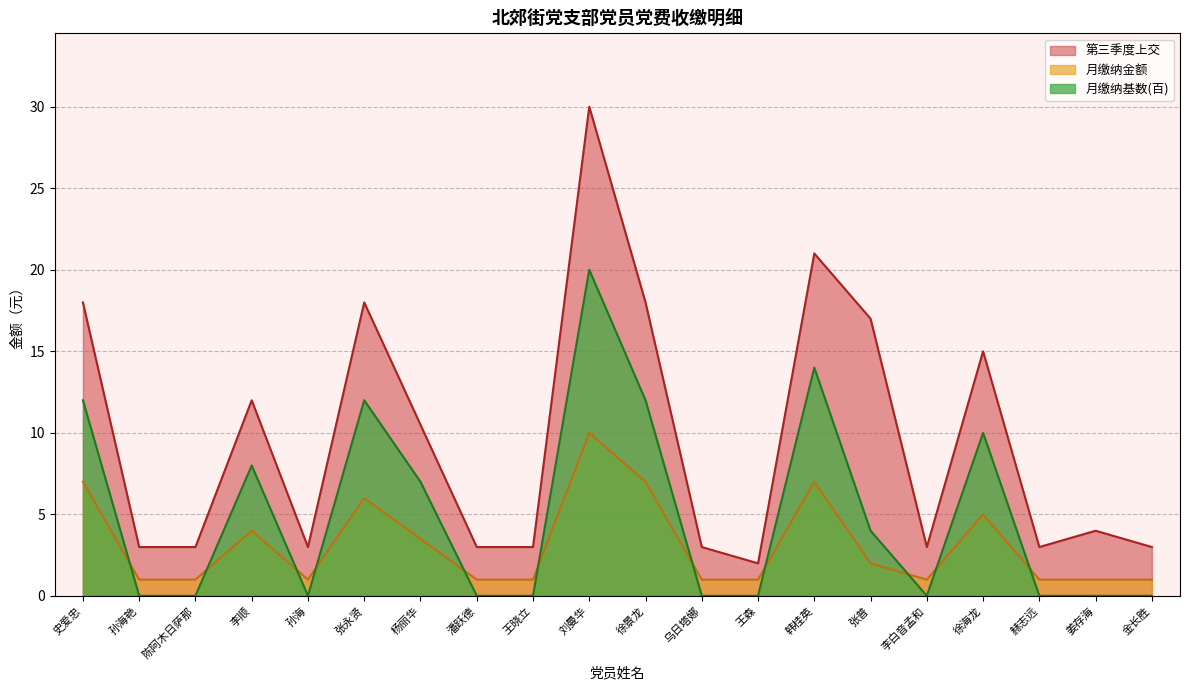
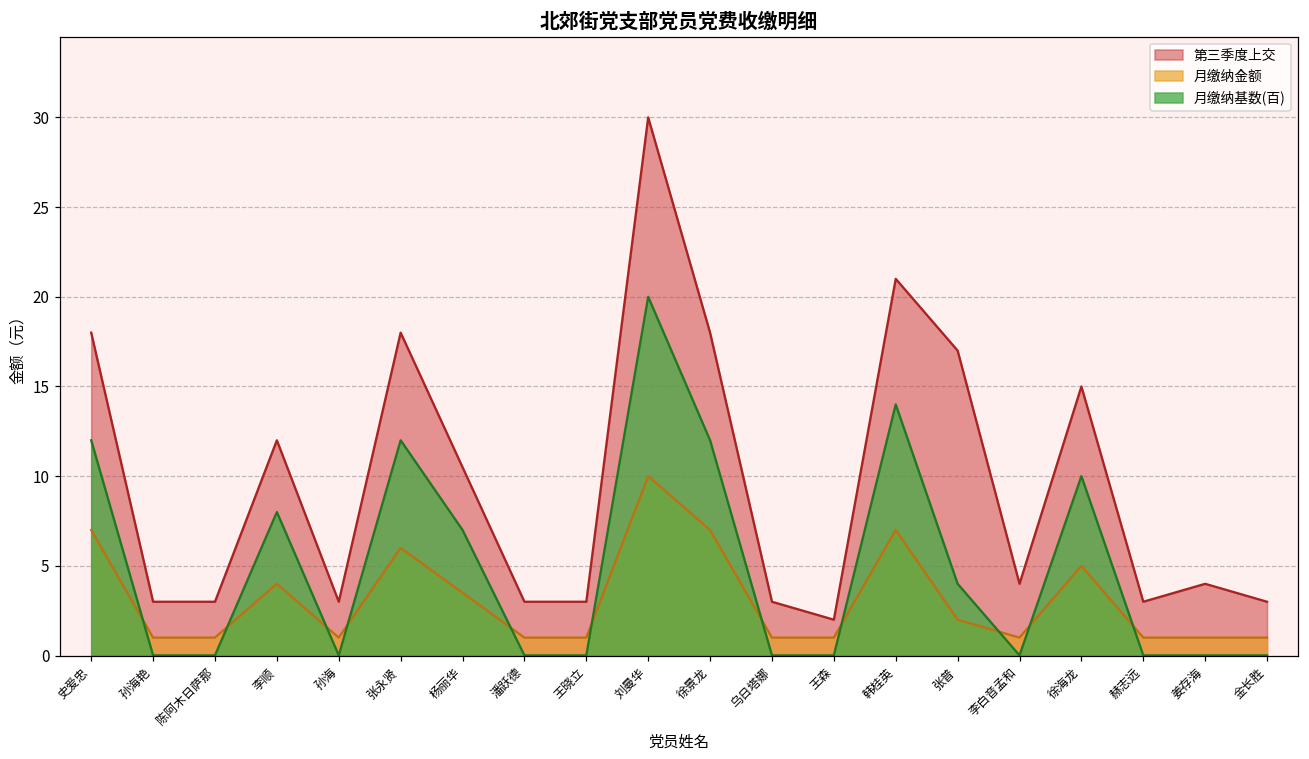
  {
    "第三季度上交": {
      "史爱忠": 18,
      "孙海艳": 3,
      "陈阿木日萨那": 3,
      "李顺": 12,
      "孙海": 3,
      "张永贤": 18,
      "杨丽华": 10.5,
      "潘跃德": 3,
      "王晓立": 3,
      "刘曼华": 30,
      "徐景龙": 18,
      "乌日塔娜": 3,
      "王森": 2,
      "韩桂英": 21,
      "张普": 17,
-     "李白音孟和": 3,
+     "李白音孟和": 4,
      "徐海龙": 15,
      "赫志远": 3,
      "姜存海": 4,
      "金长胜": 3
    },
    "月缴纳金额": {
      "史爱忠": 7,
      "孙海艳": 1,
      "陈阿木日萨那": 1,
      "李顺": 4,
      "孙海": 1,
      "张永贤": 6,
      "杨丽华": 3.5,
      "潘跃德": 1,
      "王晓立": 1,
      "刘曼华": 10,
      "徐景龙": 7,
      "乌日塔娜": 1,
      "王森": 1,
      "韩桂英": 7,
      "张普": 2,
      "李白音孟和": 1,
      "徐海龙": 5,
      "赫志远": 1,
      "姜存海": 1,
      "金长胜": 1
    },
    "月缴纳基数(百)": {
      "史爱忠": 12,
      "孙海艳": 0,
      "陈阿木日萨那": 0,
      "李顺": 8,
      "孙海": 0,
      "张永贤": 12,
      "杨丽华": 7,
      "潘跃德": 0,
      "王晓立": 0,
      "刘曼华": 20,
      "徐景龙": 12,
      "乌日塔娜": 0,
      "王森": 0,
      "韩桂英": 14,
      "张普": 4,
      "李白音孟和": 0,
      "徐海龙": 10,
      "赫志远": 0,
      "姜存海": 0,
      "金长胜": 0
    }
  }
